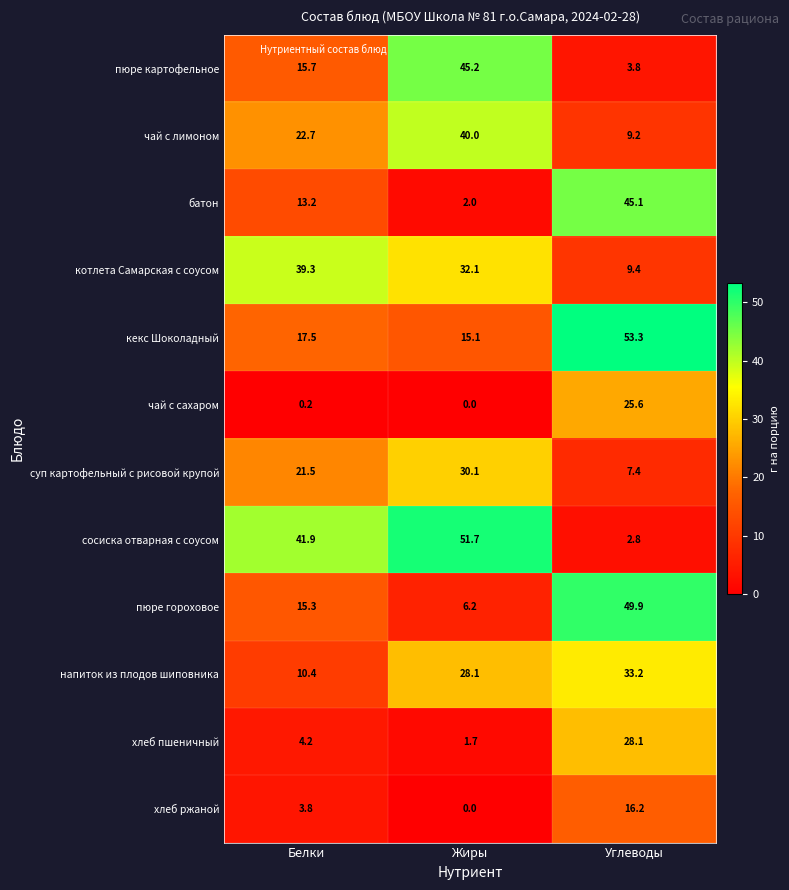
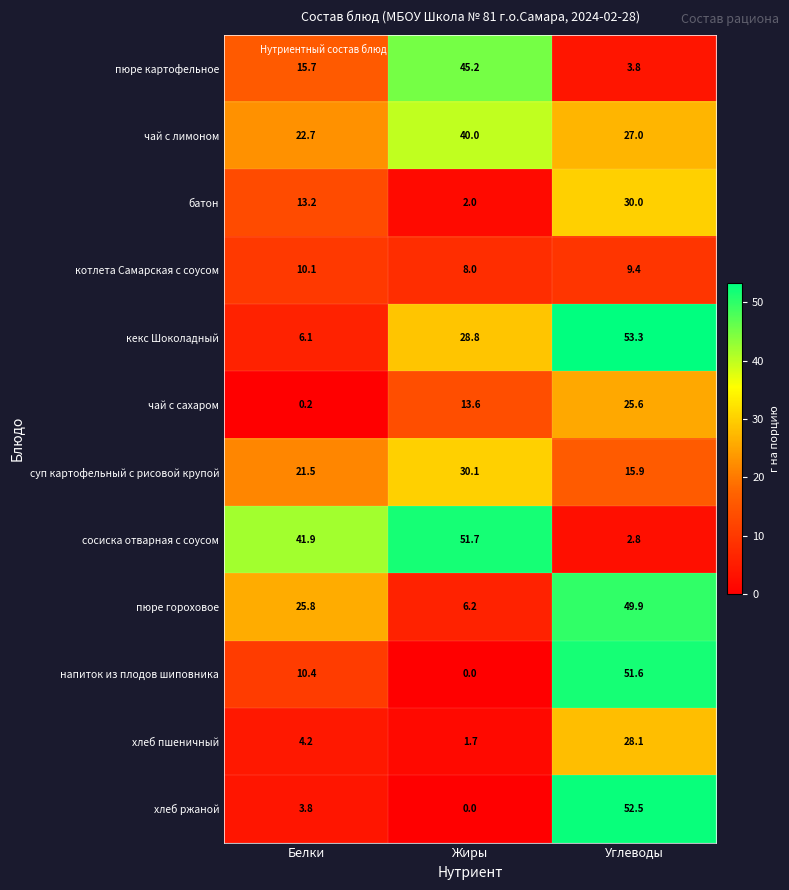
  {
    "пюре картофельное": {
      "Белки": 15.7,
      "Жиры": 45.2,
      "Углеводы": 3.8
    },
    "чай с лимоном": {
      "Белки": 22.7,
      "Жиры": 40.0,
-     "Углеводы": 9.2
+     "Углеводы": 27.0
    },
    "батон": {
      "Белки": 13.2,
      "Жиры": 2.0,
-     "Углеводы": 45.1
+     "Углеводы": 30.0
    },
    "котлета Самарская с соусом": {
-     "Белки": 39.3,
-     "Жиры": 32.1,
+     "Белки": 10.1,
+     "Жиры": 8.0,
      "Углеводы": 9.4
    },
    "кекс Шоколадный": {
-     "Белки": 17.5,
-     "Жиры": 15.1,
+     "Белки": 6.1,
+     "Жиры": 28.8,
      "Углеводы": 53.3
    },
    "чай с сахаром": {
      "Белки": 0.2,
-     "Жиры": 0.0,
+     "Жиры": 13.6,
      "Углеводы": 25.6
    },
    "суп картофельный с рисовой крупой": {
      "Белки": 21.5,
      "Жиры": 30.1,
-     "Углеводы": 7.4
+     "Углеводы": 15.9
    },
    "сосиска отварная с соусом": {
      "Белки": 41.9,
      "Жиры": 51.7,
      "Углеводы": 2.8
    },
    "пюре гороховое": {
-     "Белки": 15.3,
+     "Белки": 25.8,
      "Жиры": 6.2,
      "Углеводы": 49.9
    },
    "напиток из плодов шиповника": {
      "Белки": 10.4,
-     "Жиры": 28.1,
-     "Углеводы": 33.2
+     "Жиры": 0.0,
+     "Углеводы": 51.6
    },
    "хлеб пшеничный": {
      "Белки": 4.2,
      "Жиры": 1.7,
      "Углеводы": 28.1
    },
    "хлеб ржаной": {
      "Белки": 3.8,
      "Жиры": 0.0,
-     "Углеводы": 16.2
+     "Углеводы": 52.5
    }
  }
